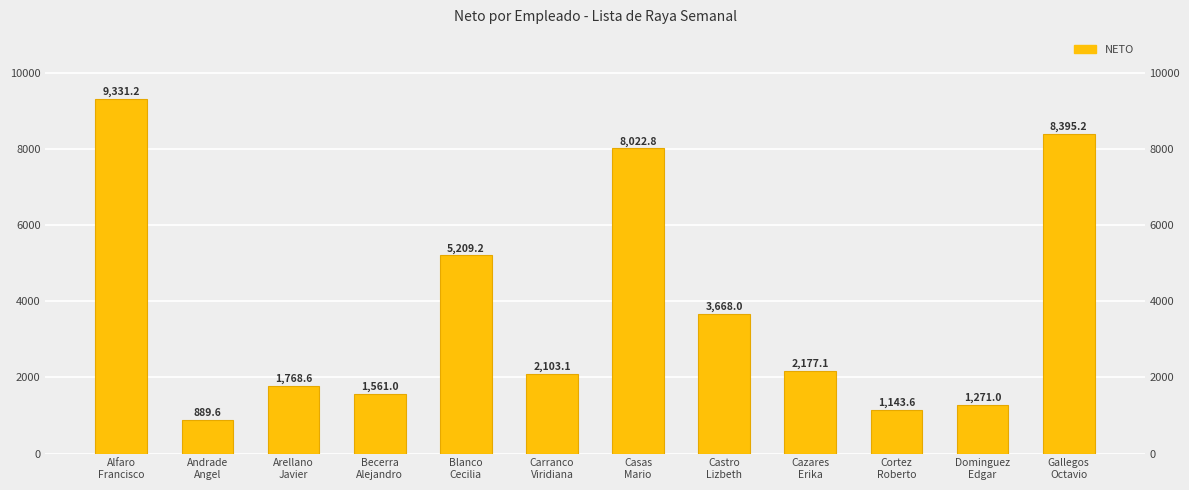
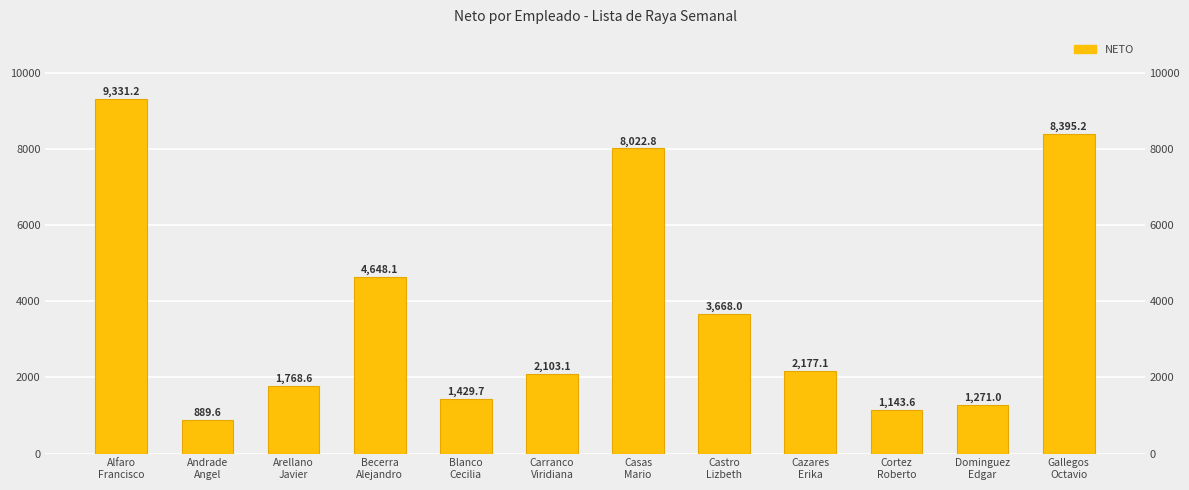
  {
    "Alfaro Francisco": "9,331.2",
    "Andrade Angel": "889.6",
    "Arellano Javier": "1,768.6",
-   "Becerra Alejandro": "1,561.0",
-   "Blanco Cecilia": "5,209.2",
+   "Becerra Alejandro": "4,648.1",
+   "Blanco Cecilia": "1,429.7",
    "Carranco Viridiana": "2,103.1",
    "Casas Mario": "8,022.8",
    "Castro Lizbeth": "3,668.0",
    "Cazares Erika": "2,177.1",
    "Cortez Roberto": "1,143.6",
    "Dominguez Edgar": "1,271.0",
    "Gallegos Octavio": "8,395.2"
  }
